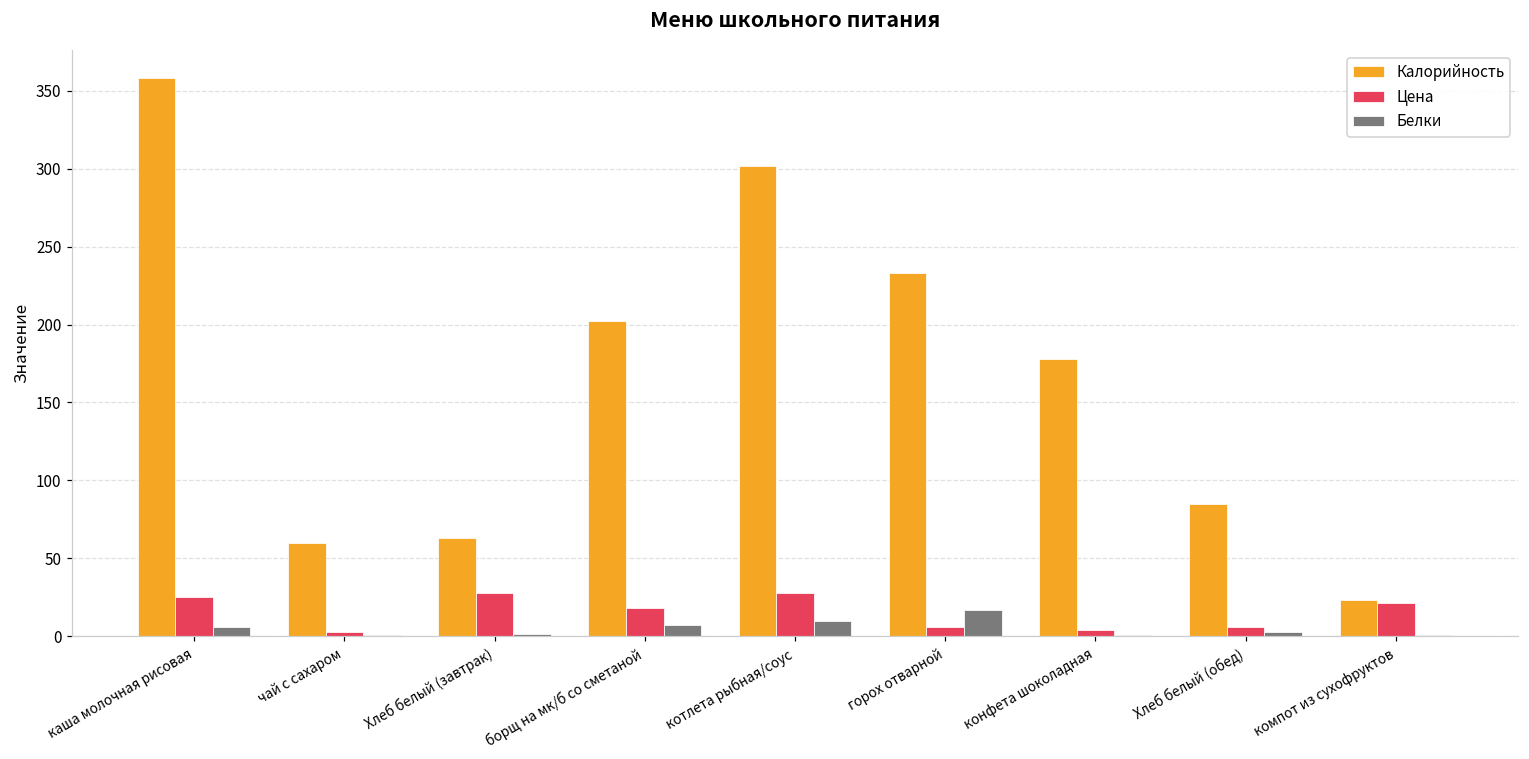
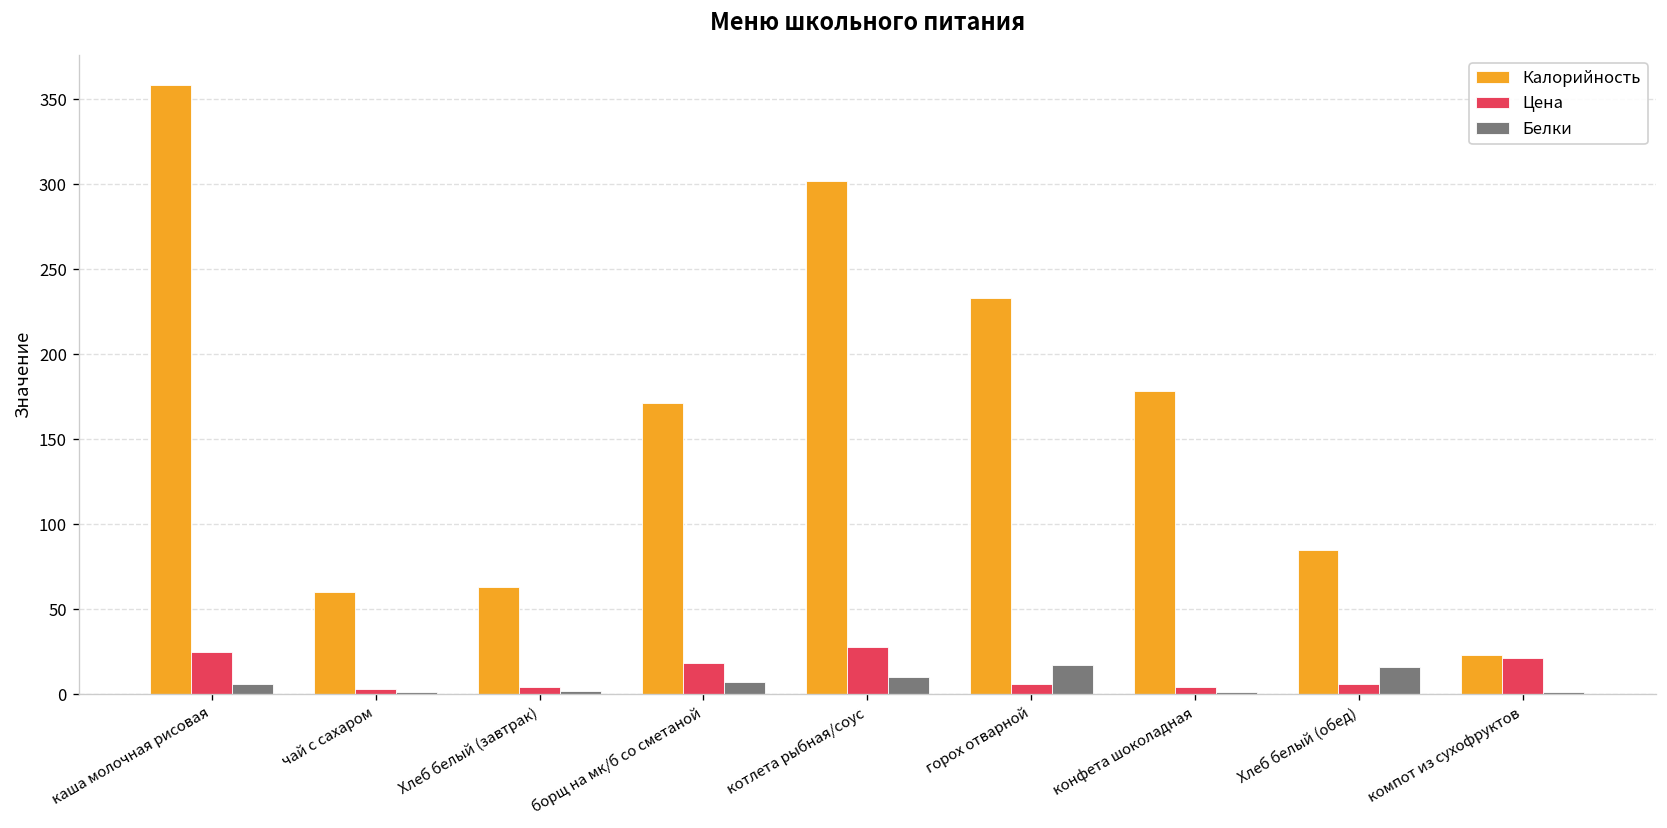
  {
    "Калорийность": {
      "каша молочная рисовая": 358,
      "чай с сахаром": 60,
      "Хлеб белый (завтрак)": 63,
-     "борщ на мк/б со сметаной": 202,
+     "борщ на мк/б со сметаной": 171,
      "котлета рыбная/соус": 302,
      "горох отварной": 233,
      "конфета шоколадная": 178,
      "Хлеб белый (обед)": 85,
      "компот из сухофруктов": 23
    },
    "Цена": {
      "каша молочная рисовая": 25,
      "чай с сахаром": 3,
-     "Хлеб белый (завтрак)": 28,
+     "Хлеб белый (завтрак)": 4,
      "борщ на мк/б со сметаной": 18,
      "котлета рыбная/соус": 28,
      "горох отварной": 6,
      "конфета шоколадная": 4,
      "Хлеб белый (обед)": 6,
      "компот из сухофруктов": 21
    },
    "Белки": {
      "каша молочная рисовая": 6,
      "борщ на мк/б со сметаной": 7,
      "котлета рыбная/соус": 10,
      "горох отварной": 17,
-     "Хлеб белый (обед)": 3
+     "Хлеб белый (обед)": 16
    }
  }
